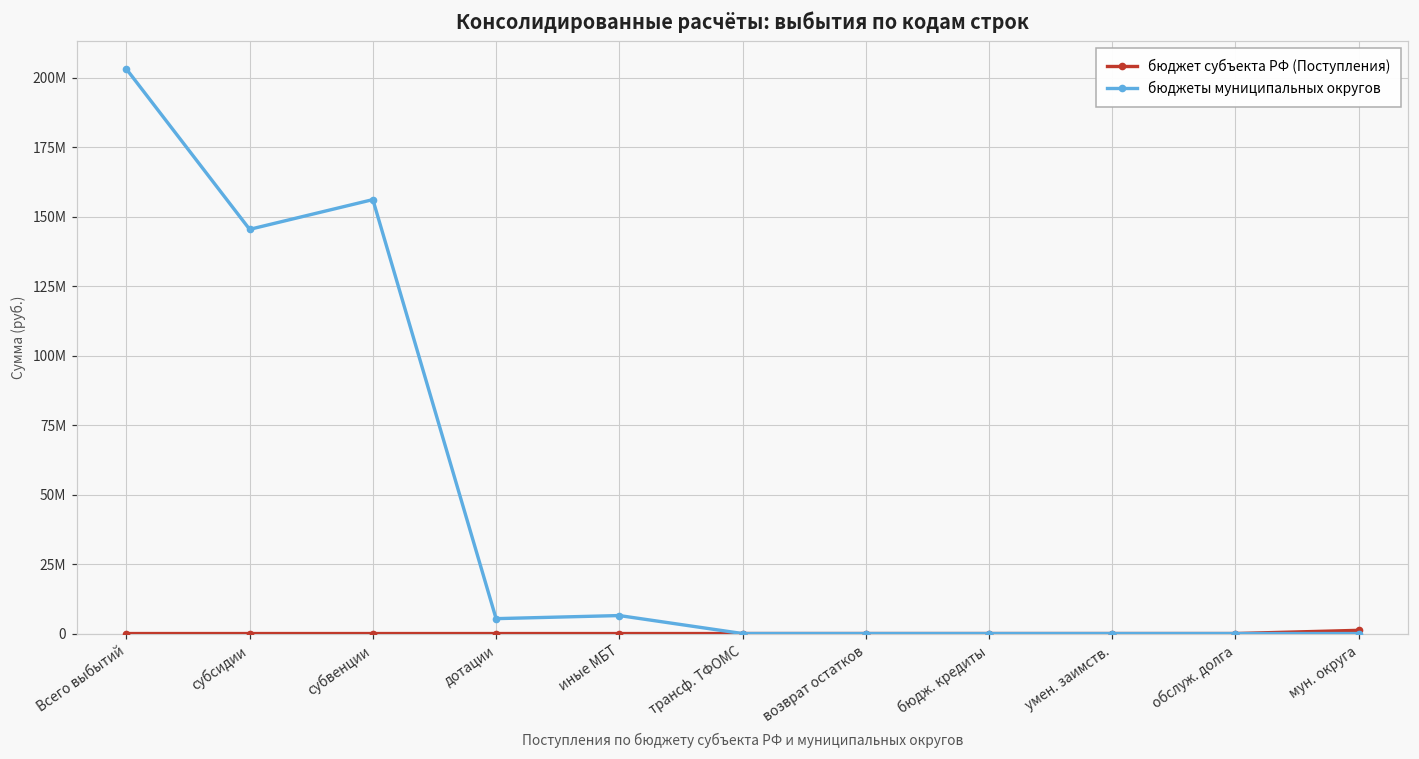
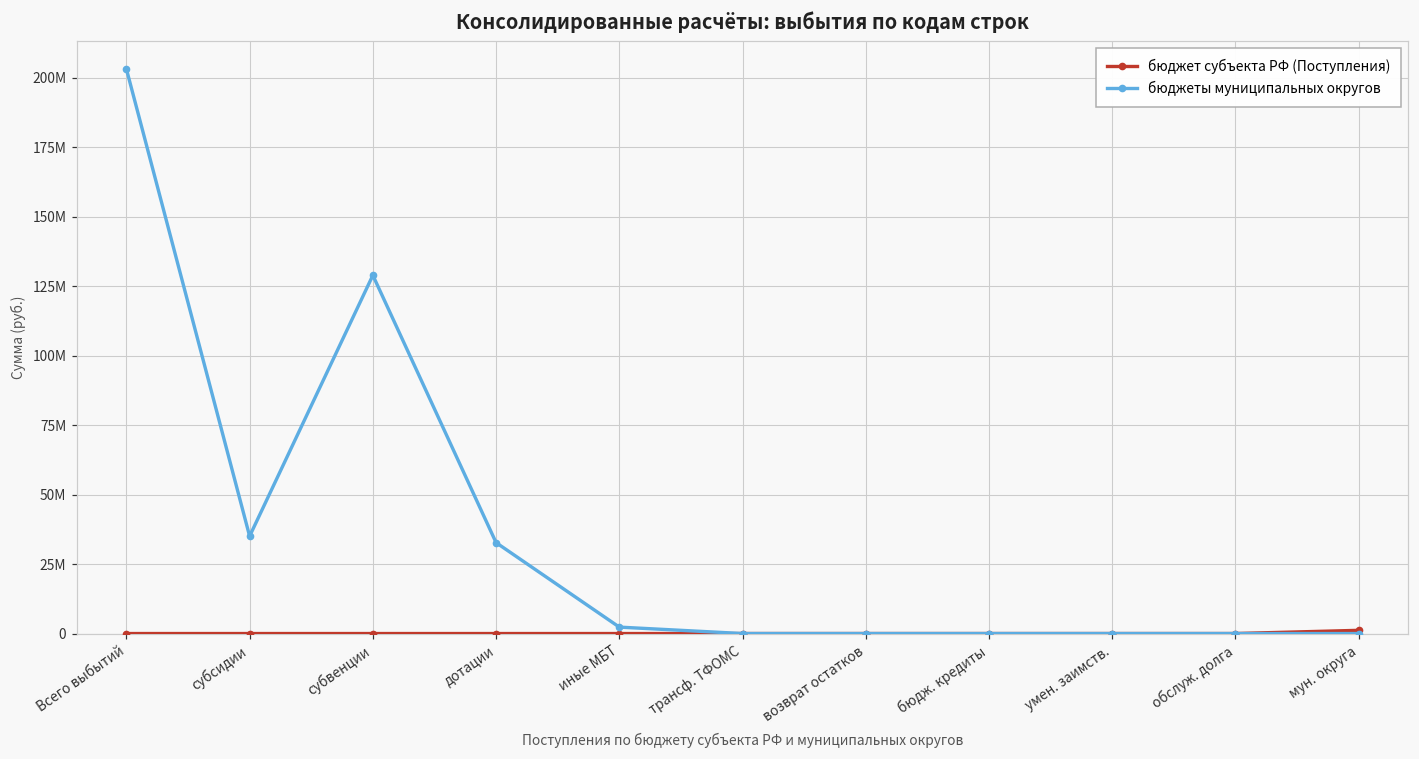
  {
    "бюджет субъекта РФ (Поступления)": {
      "Всего выбытий": "0М",
      "субсидии": "0М",
      "субвенции": "0М",
      "дотации": "0М",
      "иные МБТ": "0М",
      "мун. округа": "1М"
    },
    "бюджеты муниципальных округов": {
      "Всего выбытий": "203М",
-     "субсидии": "145М",
-     "субвенции": "156М",
-     "дотации": "5М",
-     "иные МБТ": "6М",
+     "субсидии": "35М",
+     "субвенции": "129М",
+     "дотации": "33М",
+     "иные МБТ": "2М",
      "мун. округа": "0М"
    }
  }
